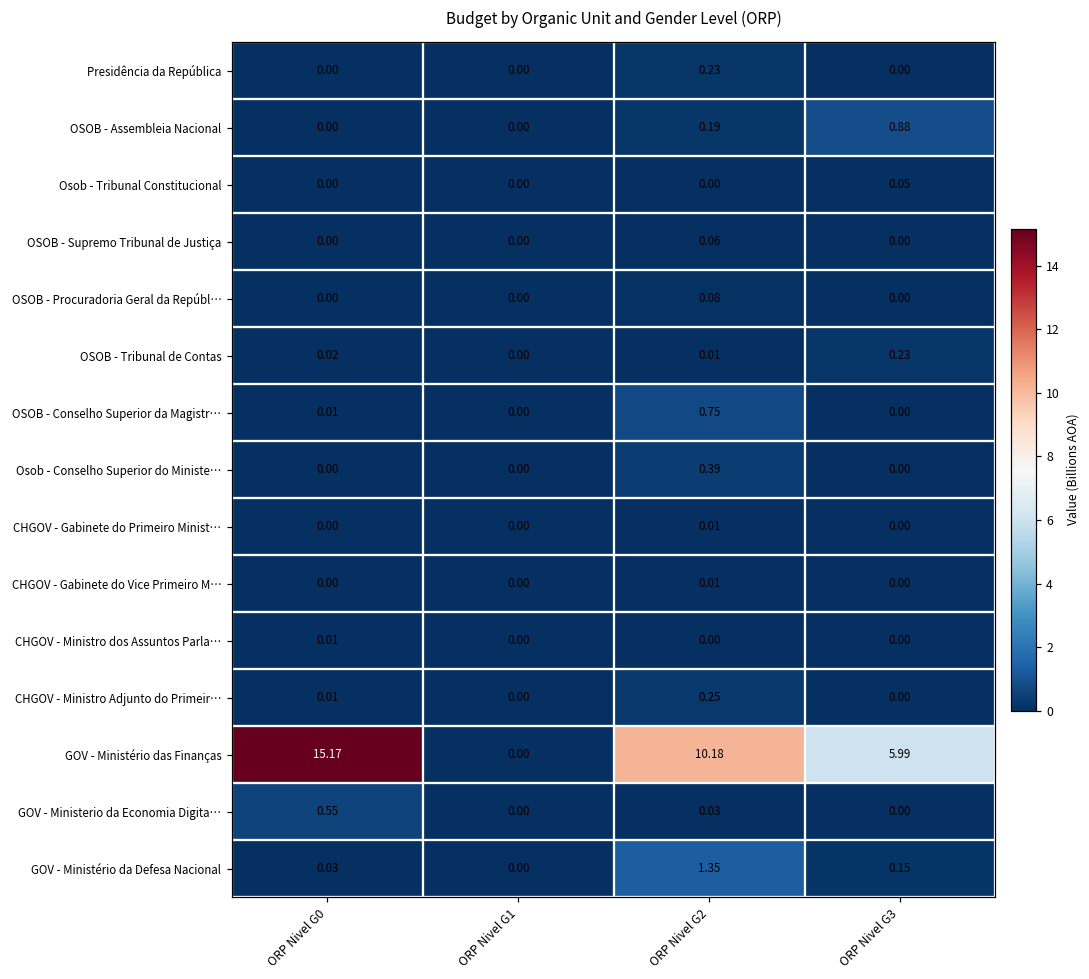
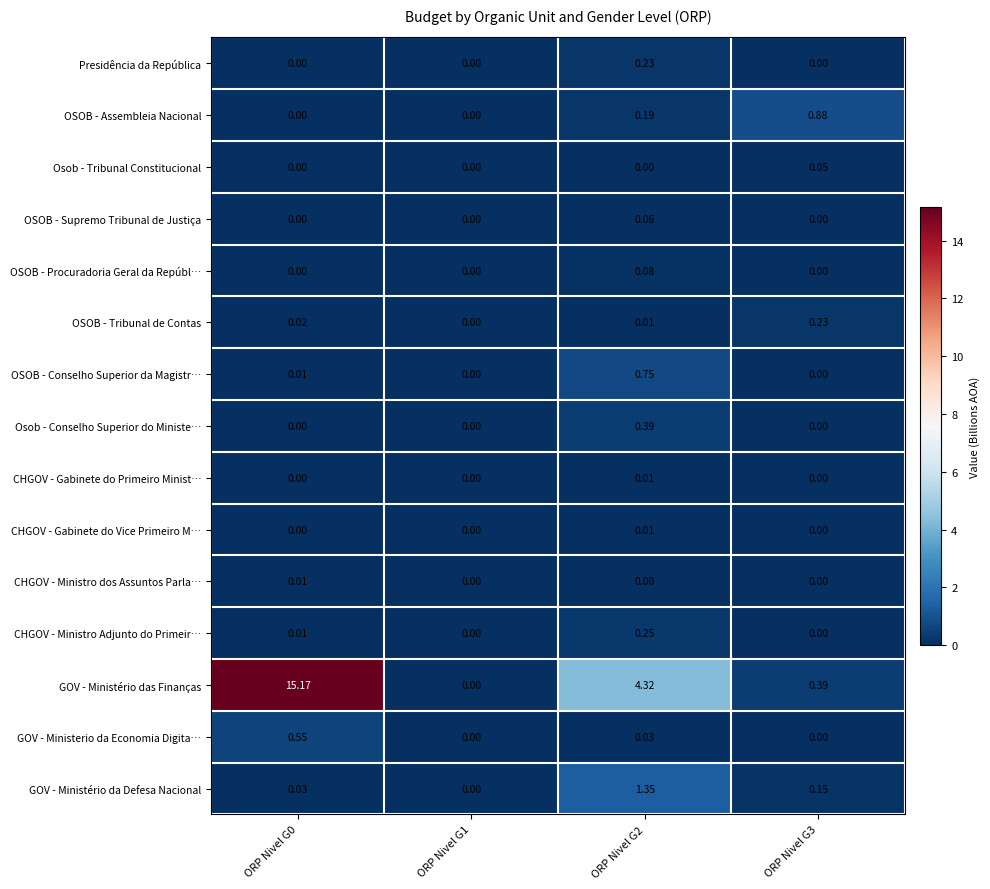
  {
    "Presidência da República": {
      "ORP Nivel G0": 0.00,
      "ORP Nivel G1": 0.00,
      "ORP Nivel G2": 0.23,
      "ORP Nivel G3": 0.00
    },
    "OSOB - Assembleia Nacional": {
      "ORP Nivel G0": 0.00,
      "ORP Nivel G1": 0.00,
      "ORP Nivel G2": 0.19,
      "ORP Nivel G3": 0.88
    },
    "Osob - Tribunal Constitucional": {
      "ORP Nivel G0": 0.00,
      "ORP Nivel G1": 0.00,
      "ORP Nivel G2": 0.00,
      "ORP Nivel G3": 0.05
    },
    "OSOB - Supremo Tribunal de Justiça": {
      "ORP Nivel G0": 0.00,
      "ORP Nivel G1": 0.00,
      "ORP Nivel G2": 0.06,
      "ORP Nivel G3": 0.00
    },
    "OSOB - Procuradoria Geral da Repúbl…": {
      "ORP Nivel G0": 0.00,
      "ORP Nivel G1": 0.00,
      "ORP Nivel G2": 0.08,
      "ORP Nivel G3": 0.00
    },
    "OSOB - Tribunal de Contas": {
      "ORP Nivel G0": 0.02,
      "ORP Nivel G1": 0.00,
      "ORP Nivel G2": 0.01,
      "ORP Nivel G3": 0.23
    },
    "OSOB - Conselho Superior da Magistr…": {
      "ORP Nivel G0": 0.01,
      "ORP Nivel G1": 0.00,
      "ORP Nivel G2": 0.75,
      "ORP Nivel G3": 0.00
    },
    "Osob - Conselho Superior do Ministe…": {
      "ORP Nivel G0": 0.00,
      "ORP Nivel G1": 0.00,
      "ORP Nivel G2": 0.39,
      "ORP Nivel G3": 0.00
    },
    "CHGOV - Gabinete do Primeiro Minist…": {
      "ORP Nivel G0": 0.00,
      "ORP Nivel G1": 0.00,
      "ORP Nivel G2": 0.01,
      "ORP Nivel G3": 0.00
    },
    "CHGOV - Gabinete do Vice Primeiro M…": {
      "ORP Nivel G0": 0.00,
      "ORP Nivel G1": 0.00,
      "ORP Nivel G2": 0.01,
      "ORP Nivel G3": 0.00
    },
    "CHGOV - Ministro dos Assuntos Parla…": {
      "ORP Nivel G0": 0.01,
      "ORP Nivel G1": 0.00,
      "ORP Nivel G2": 0.00,
      "ORP Nivel G3": 0.00
    },
    "CHGOV - Ministro Adjunto do Primeir…": {
      "ORP Nivel G0": 0.01,
      "ORP Nivel G1": 0.00,
      "ORP Nivel G2": 0.25,
      "ORP Nivel G3": 0.00
    },
    "GOV - Ministério das Finanças": {
      "ORP Nivel G0": 15.17,
      "ORP Nivel G1": 0.00,
-     "ORP Nivel G2": 10.18,
-     "ORP Nivel G3": 5.99
+     "ORP Nivel G2": 4.32,
+     "ORP Nivel G3": 0.39
    },
    "GOV - Ministerio da Economia Digita…": {
      "ORP Nivel G0": 0.55,
      "ORP Nivel G1": 0.00,
      "ORP Nivel G2": 0.03,
      "ORP Nivel G3": 0.00
    },
    "GOV - Ministério da Defesa Nacional": {
      "ORP Nivel G0": 0.03,
      "ORP Nivel G1": 0.00,
      "ORP Nivel G2": 1.35,
      "ORP Nivel G3": 0.15
    }
  }
